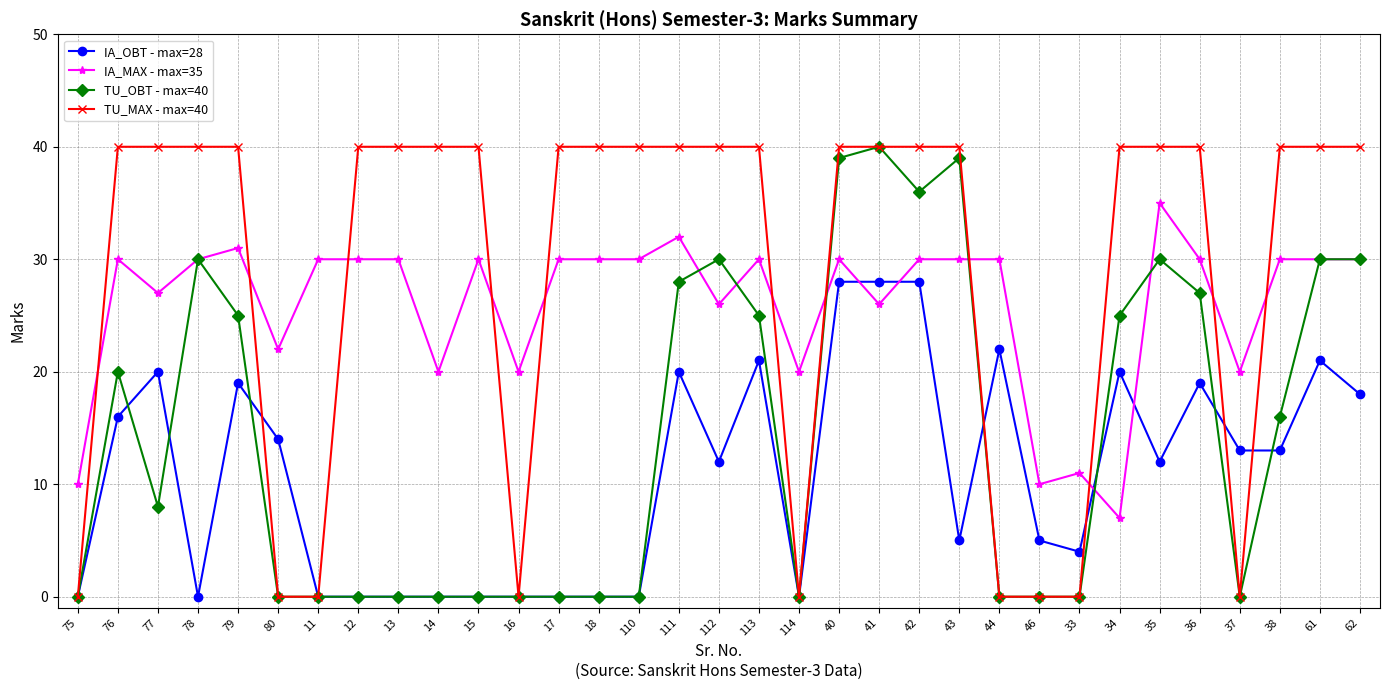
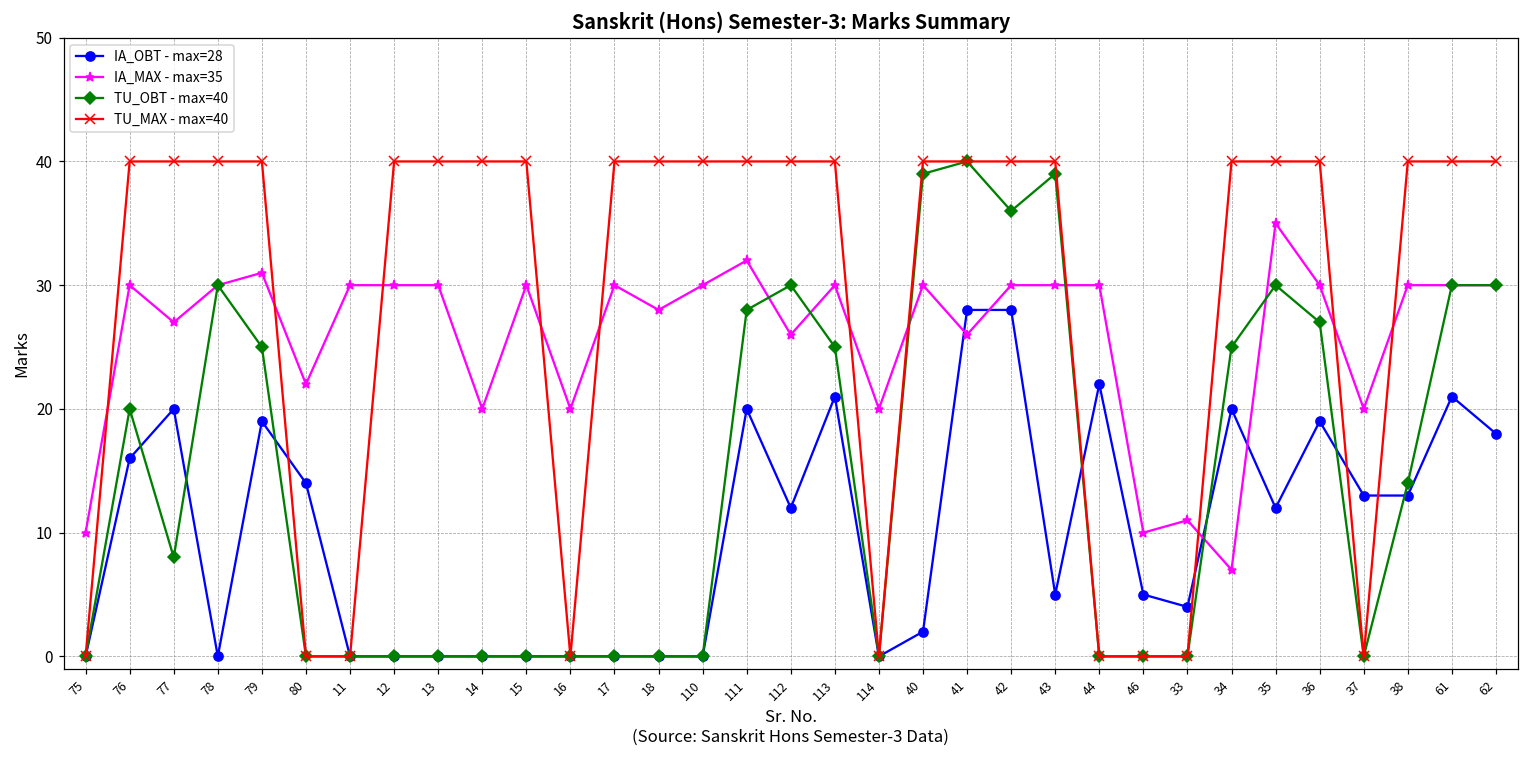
  {
    "IA_OBT - max=28": {
      "76": 16,
      "77": 20,
      "78": 0,
      "79": 19,
      "80": 14,
      "111": 20,
      "112": 12,
      "113": 21,
-     "40": 28,
+     "40": 2,
      "41": 28,
      "42": 28,
      "43": 5,
      "44": 22,
      "46": 5,
      "33": 4,
      "34": 20,
      "35": 12,
      "36": 19,
      "37": 13,
      "38": 13,
      "61": 21,
      "62": 18
    },
    "IA_MAX - max=35": {
      "75": 10,
      "76": 30,
      "77": 27,
      "79": 31,
      "80": 22,
      "11": 30,
      "12": 30,
      "13": 30,
      "14": 20,
      "15": 30,
      "16": 20,
      "17": 30,
-     "18": 30,
+     "18": 28,
      "110": 30,
      "111": 32,
      "112": 26,
      "113": 30,
      "114": 20,
      "40": 30,
      "41": 26,
      "42": 30,
      "43": 30,
      "44": 30,
      "46": 10,
      "33": 11,
      "34": 7,
      "35": 35,
      "36": 30,
      "37": 20,
      "38": 30
    },
    "TU_OBT - max=40": {
      "76": 20,
      "77": 8,
      "79": 25,
      "111": 28,
      "112": 30,
      "113": 25,
      "40": 39,
      "42": 36,
      "43": 39,
      "34": 25,
      "35": 30,
      "36": 27,
-     "38": 16
+     "38": 14
    },
    "TU_MAX - max=40": {
      "76": 40,
      "77": 40,
      "78": 40,
      "79": 40,
      "12": 40,
      "13": 40,
      "14": 40,
      "15": 40,
      "17": 40,
      "18": 40,
      "110": 40,
      "111": 40,
      "112": 40,
      "113": 40,
      "40": 40,
      "42": 40,
      "43": 40,
      "34": 40,
      "35": 40,
      "36": 40,
      "38": 40,
      "61": 40,
      "62": 40
    }
  }
